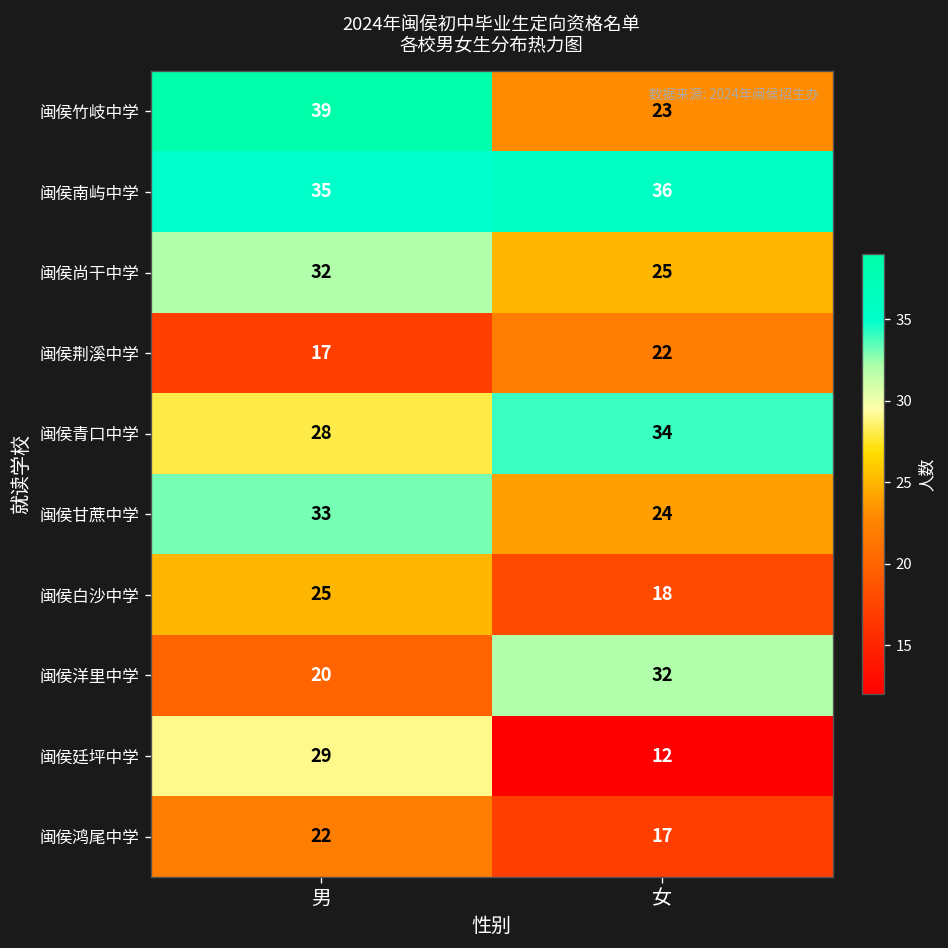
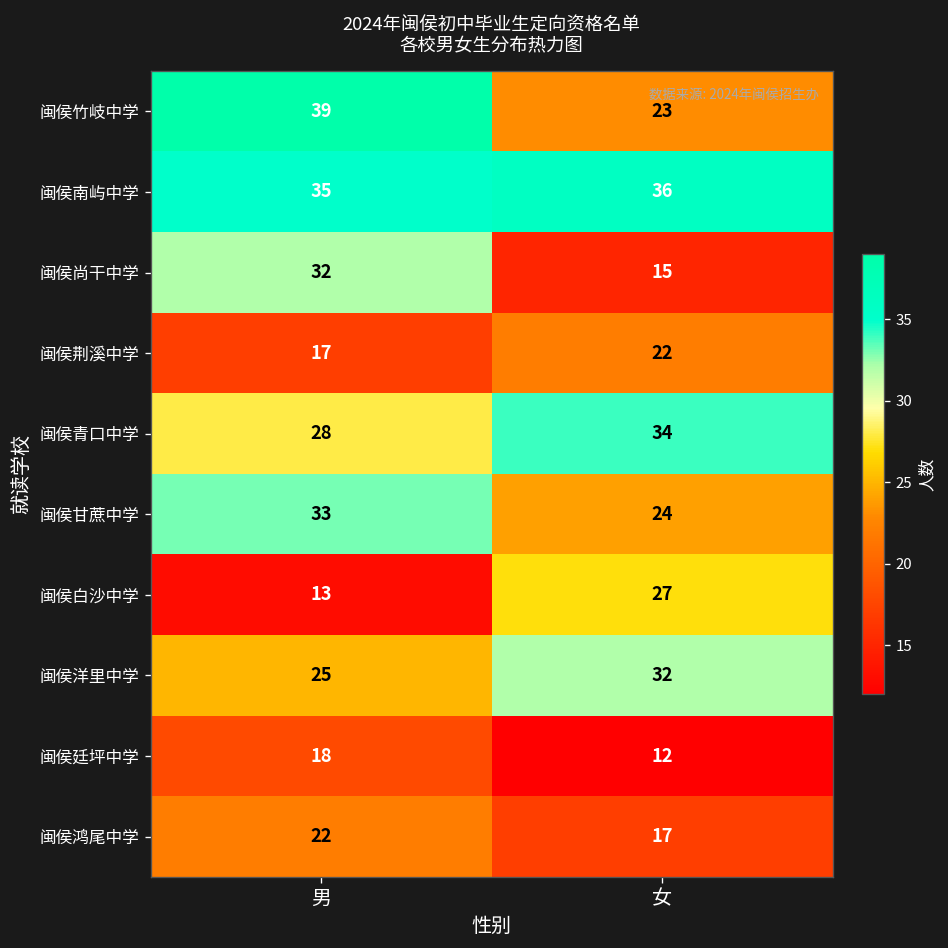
  {
    "闽侯竹岐中学": {
      "男": 39
    },
    "闽侯南屿中学": {
      "男": 35,
      "女": 36
    },
    "闽侯尚干中学": {
      "男": 32,
-     "女": 25
+     "女": 15
    },
    "闽侯荆溪中学": {
      "男": 17,
      "女": 22
    },
    "闽侯青口中学": {
      "男": 28,
      "女": 34
    },
    "闽侯甘蔗中学": {
      "男": 33,
      "女": 24
    },
    "闽侯白沙中学": {
-     "男": 25,
-     "女": 18
+     "男": 13,
+     "女": 27
    },
    "闽侯洋里中学": {
-     "男": 20,
+     "男": 25,
      "女": 32
    },
    "闽侯廷坪中学": {
-     "男": 29,
+     "男": 18,
      "女": 12
    },
    "闽侯鸿尾中学": {
      "男": 22,
      "女": 17
    }
  }
